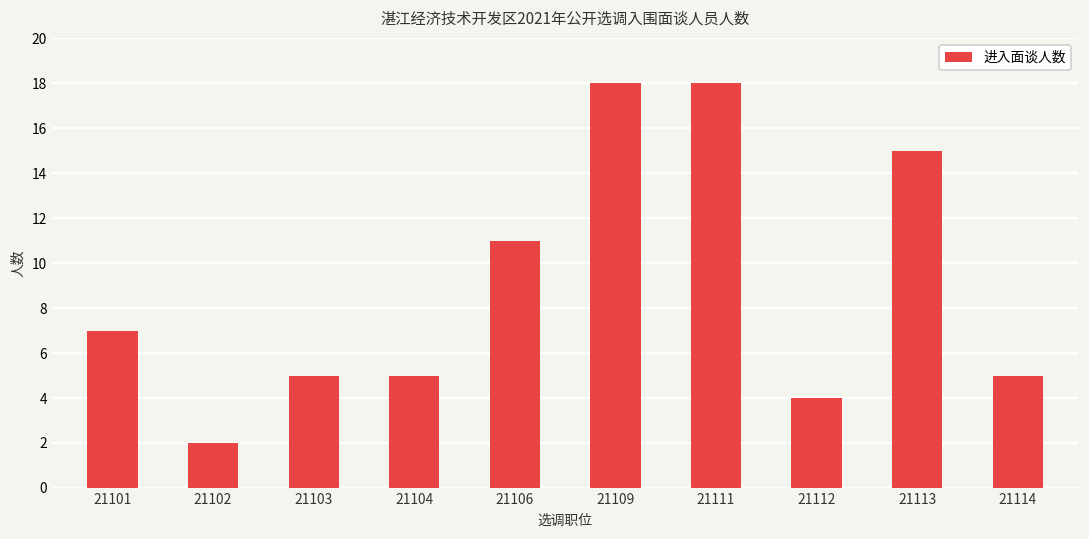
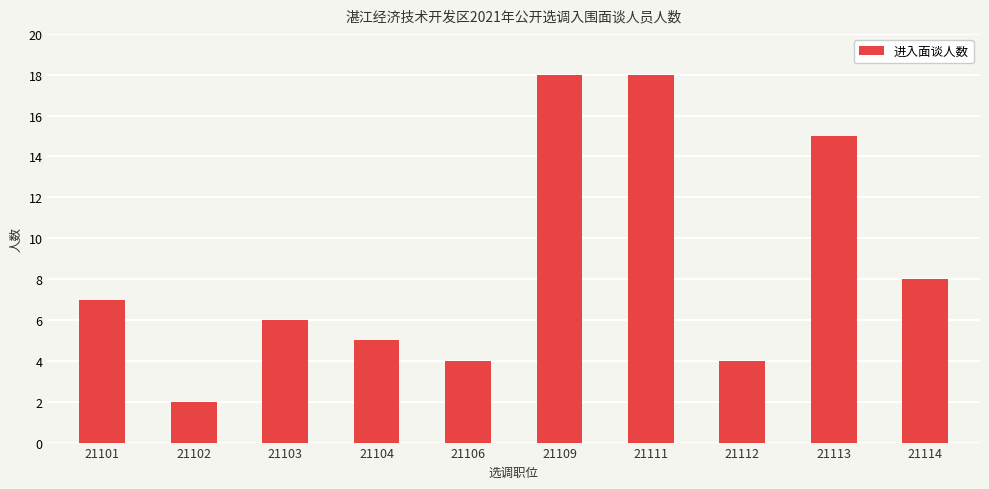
  {
    "21101": 7,
    "21102": 2,
-   "21103": 5,
+   "21103": 6,
    "21104": 5,
-   "21106": 11,
+   "21106": 4,
    "21109": 18,
    "21111": 18,
    "21112": 4,
    "21113": 15,
-   "21114": 5
+   "21114": 8
  }
